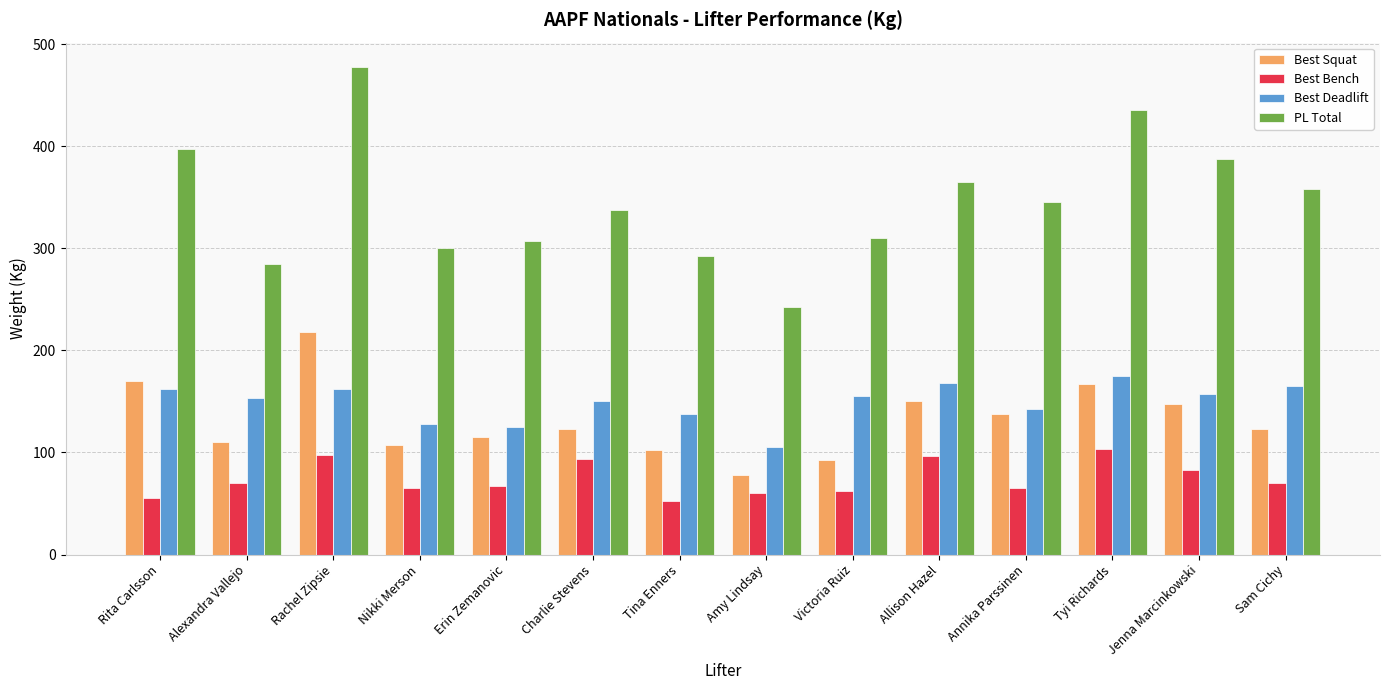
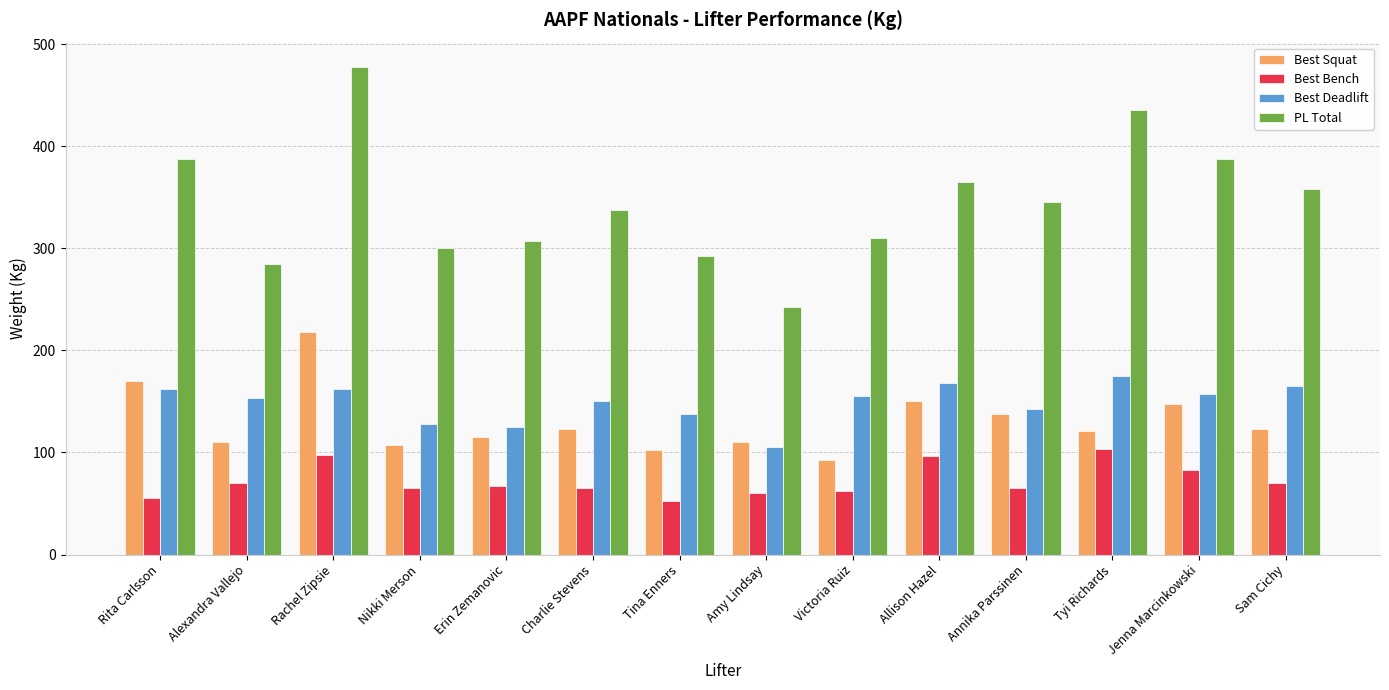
  {
    "Best Squat": {
      "Rita Carlsson": 170,
      "Alexandra Vallejo": 110,
      "Rachel Zipsie": 218,
      "Nikki Merson": 108,
      "Erin Zemanovic": 115,
      "Charlie Stevens": 123,
      "Tina Enners": 103,
-     "Amy Lindsay": 78,
+     "Amy Lindsay": 110,
      "Victoria Ruiz": 93,
      "Allison Hazel": 151,
      "Annika Parssinen": 138,
-     "Tyi Richards": 168,
+     "Tyi Richards": 121,
      "Jenna Marcinkowski": 148,
      "Sam Cichy": 123
    },
    "Best Bench": {
      "Rita Carlsson": 55,
      "Alexandra Vallejo": 70,
      "Rachel Zipsie": 98,
      "Nikki Merson": 65,
      "Erin Zemanovic": 68,
-     "Charlie Stevens": 94,
+     "Charlie Stevens": 65,
      "Tina Enners": 53,
      "Amy Lindsay": 60,
      "Victoria Ruiz": 63,
      "Allison Hazel": 97,
      "Annika Parssinen": 65,
      "Tyi Richards": 103,
      "Jenna Marcinkowski": 83,
      "Sam Cichy": 70
    },
    "Best Deadlift": {
      "Rita Carlsson": 163,
      "Alexandra Vallejo": 153,
      "Rachel Zipsie": 163,
      "Nikki Merson": 128,
      "Erin Zemanovic": 125,
      "Charlie Stevens": 150,
      "Tina Enners": 138,
      "Amy Lindsay": 105,
      "Victoria Ruiz": 155,
      "Allison Hazel": 168,
      "Annika Parssinen": 143,
      "Tyi Richards": 175,
      "Jenna Marcinkowski": 158,
      "Sam Cichy": 166
    },
    "PL Total": {
-     "Rita Carlsson": 398,
+     "Rita Carlsson": 388,
      "Alexandra Vallejo": 285,
      "Rachel Zipsie": 478,
      "Nikki Merson": 300,
      "Erin Zemanovic": 308,
      "Charlie Stevens": 338,
      "Tina Enners": 293,
      "Amy Lindsay": 243,
      "Victoria Ruiz": 310,
      "Allison Hazel": 365,
      "Annika Parssinen": 345,
      "Tyi Richards": 435,
      "Jenna Marcinkowski": 388,
      "Sam Cichy": 358
    }
  }
